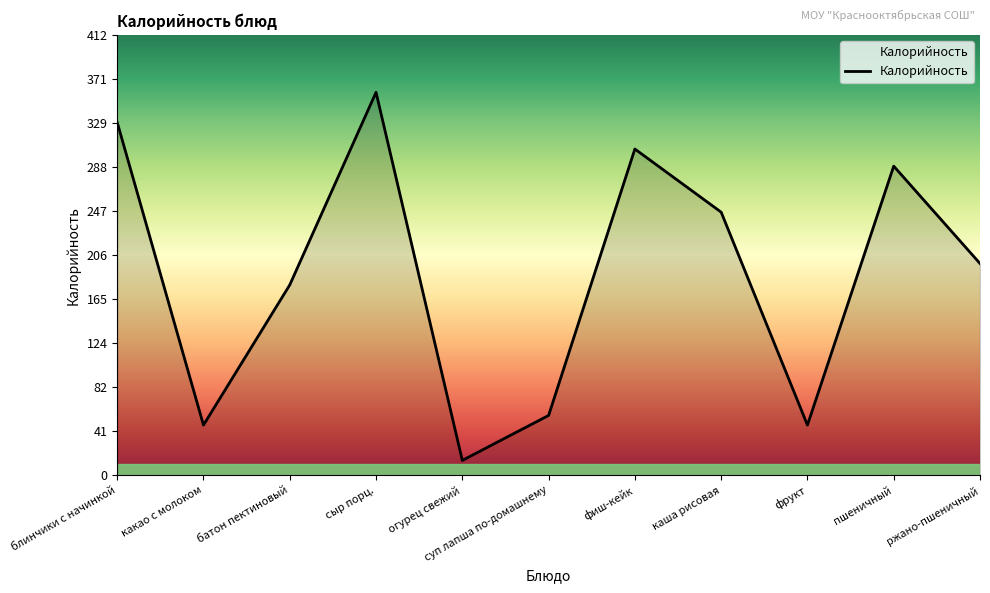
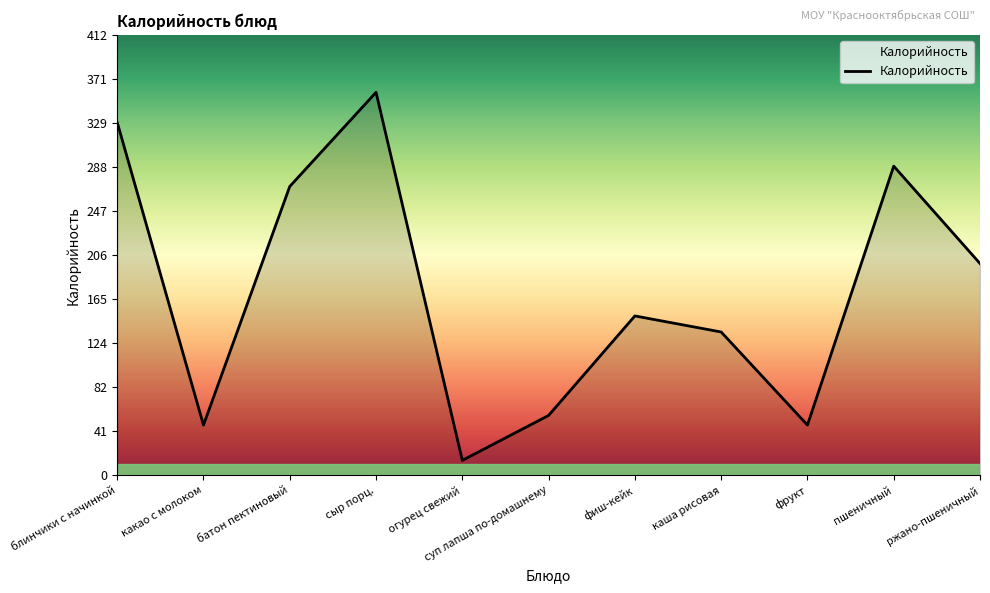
  {
    "блинчики с начинкой": 330,
    "какао с молоком": 47,
-   "батон пектиновый": 178,
+   "батон пектиновый": 270,
    "сыр порц.": 358,
    "огурец свежий": 14,
    "суп лапша по-домашнему": 56,
-   "фиш-кейк": 305,
-   "каша рисовая": 246,
+   "фиш-кейк": 149,
+   "каша рисовая": 134,
    "фрукт": 47,
    "пшеничный": 289,
    "ржано-пшеничный": 198
  }
